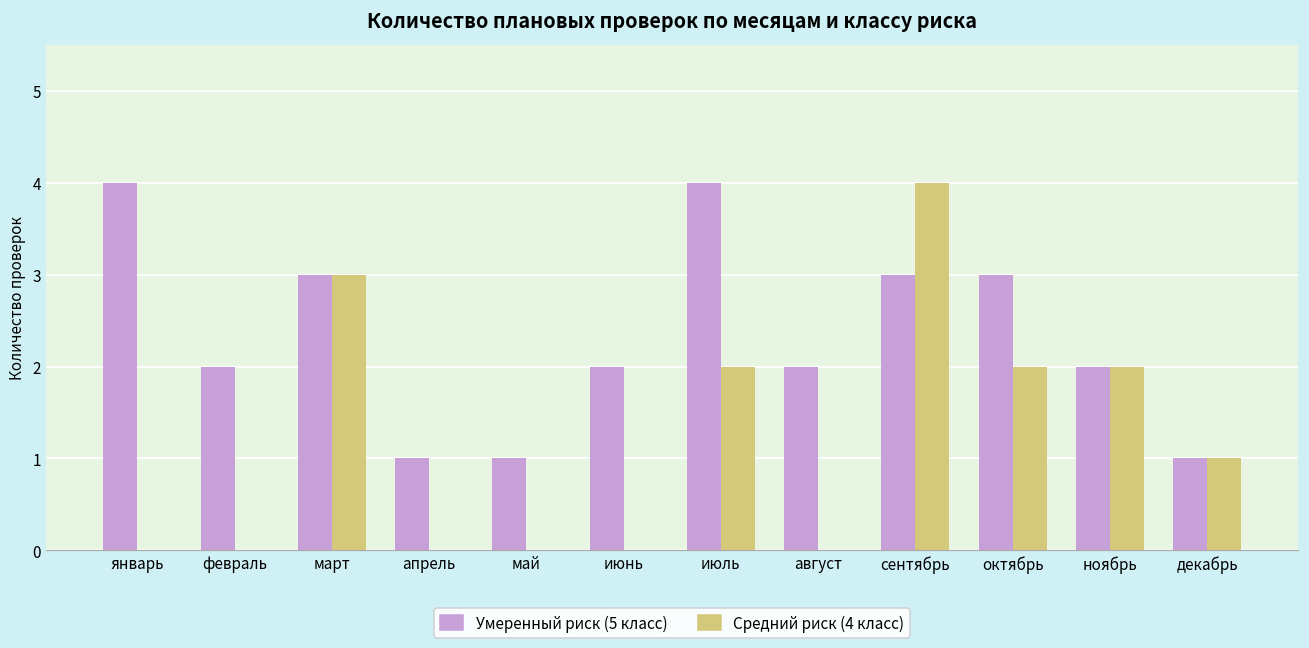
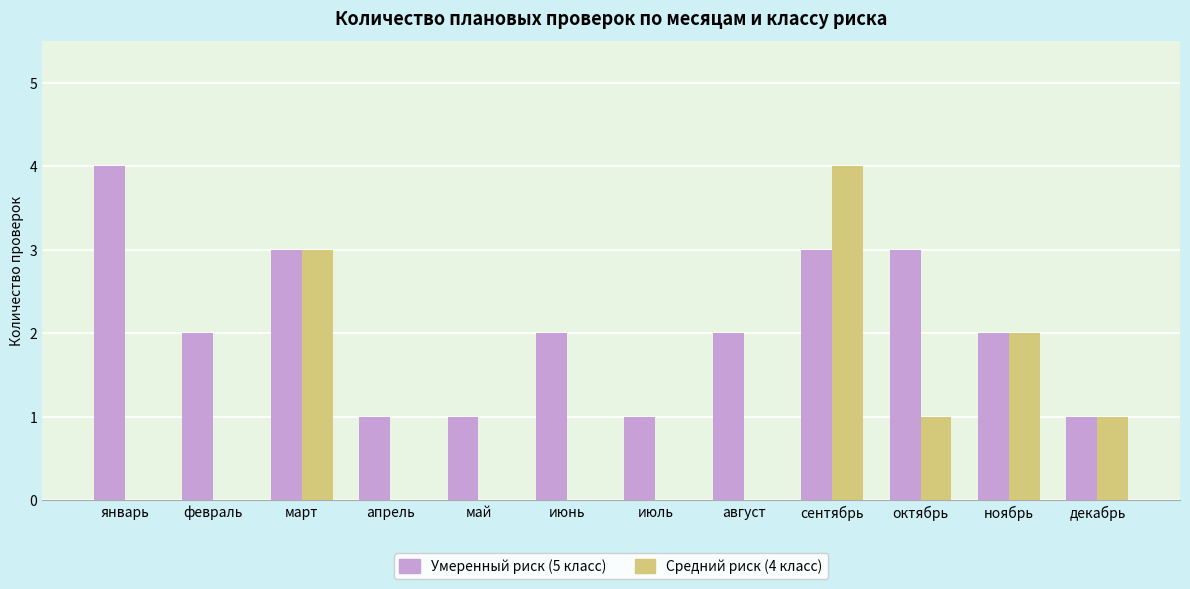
  {
    "Умеренный риск (5 класс)": {
      "январь": 4,
      "февраль": 2,
      "март": 3,
      "апрель": 1,
      "май": 1,
      "июнь": 2,
-     "июль": 4,
+     "июль": 1,
      "август": 2,
      "сентябрь": 3,
      "октябрь": 3,
      "ноябрь": 2,
      "декабрь": 1
    },
    "Средний риск (4 класс)": {
      "январь": 0,
      "февраль": 0,
      "март": 3,
      "апрель": 0,
      "май": 0,
      "июнь": 0,
-     "июль": 2,
+     "июль": 0,
      "август": 0,
      "сентябрь": 4,
-     "октябрь": 2,
+     "октябрь": 1,
      "ноябрь": 2,
      "декабрь": 1
    }
  }
